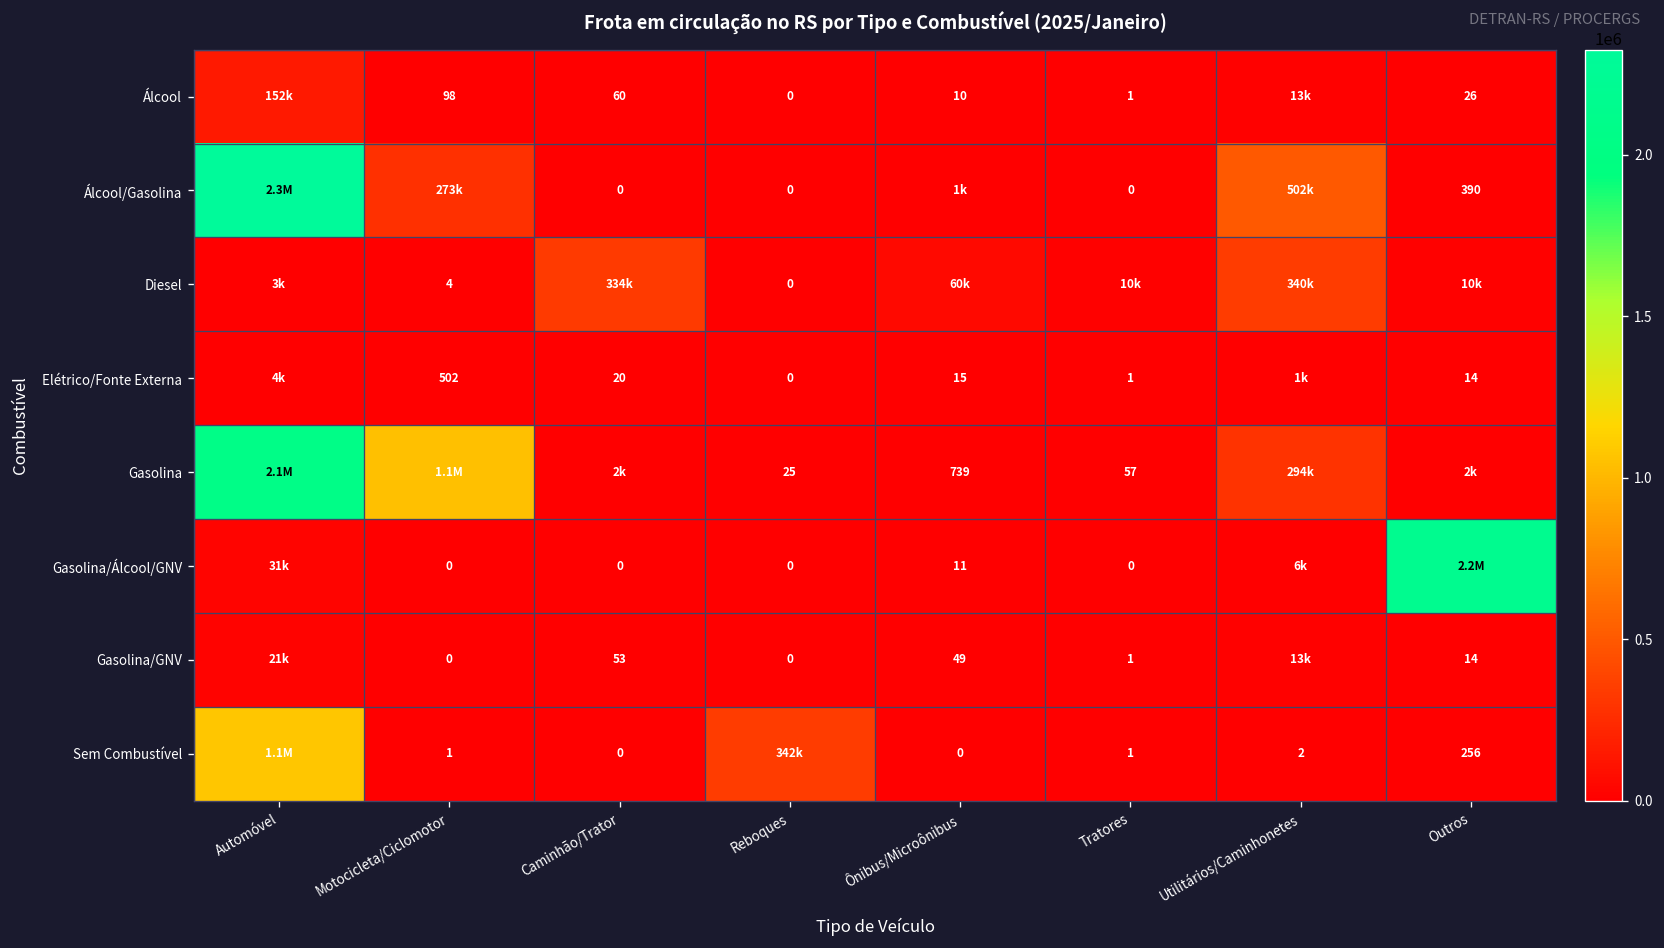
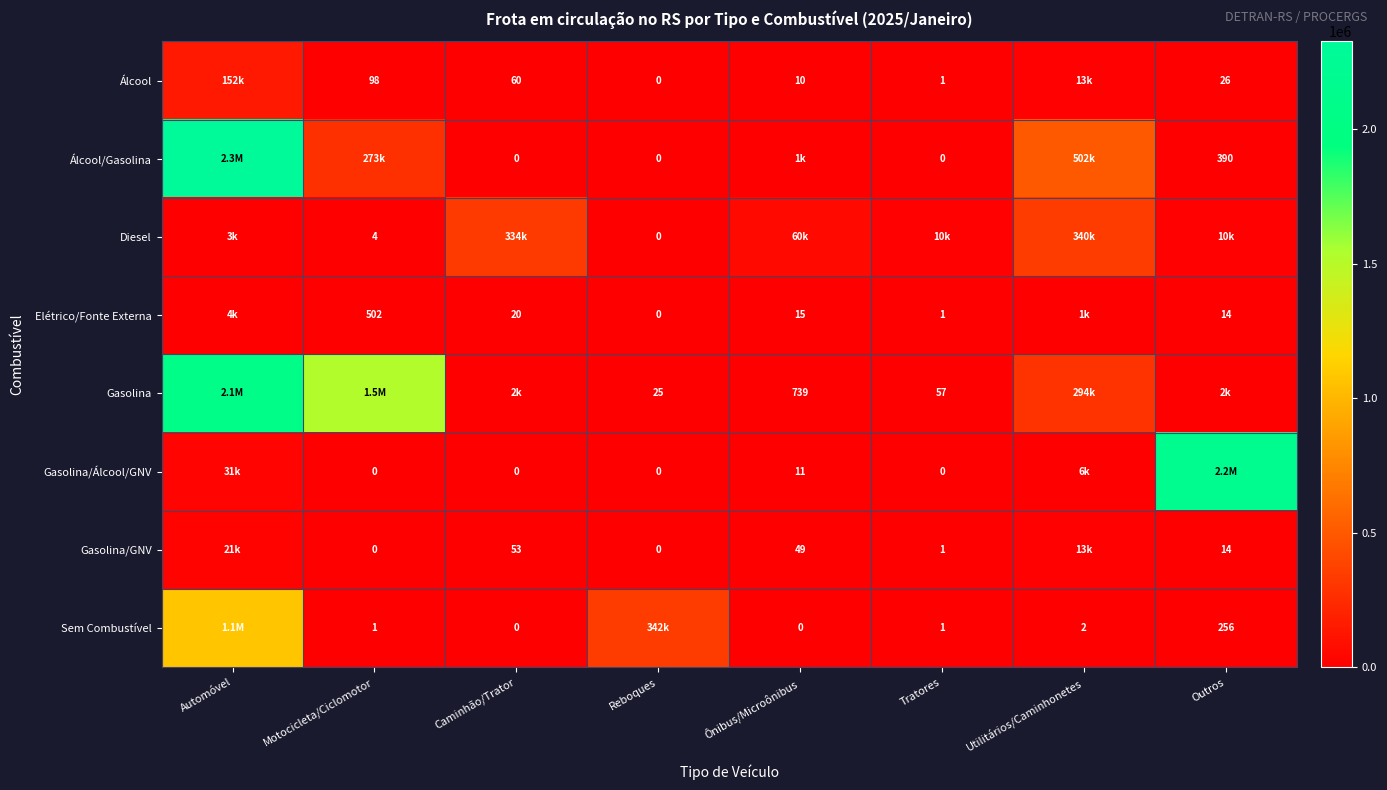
  {
    "Álcool": {
      "Automóvel": "152k",
      "Motocicleta/Ciclomotor": "98",
      "Caminhão/Trator": "60",
      "Reboques": "0",
      "Ônibus/Microônibus": "10",
      "Tratores": "1",
      "Utilitários/Caminhonetes": "13k",
      "Outros": "26"
    },
    "Álcool/Gasolina": {
      "Automóvel": "2.3M",
      "Motocicleta/Ciclomotor": "273k",
      "Caminhão/Trator": "0",
      "Reboques": "0",
      "Ônibus/Microônibus": "1k",
      "Tratores": "0",
      "Utilitários/Caminhonetes": "502k",
      "Outros": "390"
    },
    "Diesel": {
      "Automóvel": "3k",
      "Motocicleta/Ciclomotor": "4",
      "Caminhão/Trator": "334k",
      "Reboques": "0",
      "Ônibus/Microônibus": "60k",
      "Tratores": "10k",
      "Utilitários/Caminhonetes": "340k",
      "Outros": "10k"
    },
    "Elétrico/Fonte Externa": {
      "Automóvel": "4k",
      "Motocicleta/Ciclomotor": "502",
      "Caminhão/Trator": "20",
      "Reboques": "0",
      "Ônibus/Microônibus": "15",
      "Tratores": "1",
      "Utilitários/Caminhonetes": "1k",
      "Outros": "14"
    },
    "Gasolina": {
      "Automóvel": "2.1M",
-     "Motocicleta/Ciclomotor": "1.1M",
+     "Motocicleta/Ciclomotor": "1.5M",
      "Caminhão/Trator": "2k",
      "Reboques": "25",
      "Ônibus/Microônibus": "739",
      "Tratores": "57",
      "Utilitários/Caminhonetes": "294k",
      "Outros": "2k"
    },
    "Gasolina/Álcool/GNV": {
      "Automóvel": "31k",
      "Motocicleta/Ciclomotor": "0",
      "Caminhão/Trator": "0",
      "Reboques": "0",
      "Ônibus/Microônibus": "11",
      "Tratores": "0",
      "Utilitários/Caminhonetes": "6k",
      "Outros": "2.2M"
    },
    "Gasolina/GNV": {
      "Automóvel": "21k",
      "Motocicleta/Ciclomotor": "0",
      "Caminhão/Trator": "53",
      "Reboques": "0",
      "Ônibus/Microônibus": "49",
      "Tratores": "1",
      "Utilitários/Caminhonetes": "13k",
      "Outros": "14"
    },
    "Sem Combustível": {
      "Automóvel": "1.1M",
      "Motocicleta/Ciclomotor": "1",
      "Caminhão/Trator": "0",
      "Reboques": "342k",
      "Ônibus/Microônibus": "0",
      "Tratores": "1",
      "Utilitários/Caminhonetes": "2",
      "Outros": "256"
    }
  }
